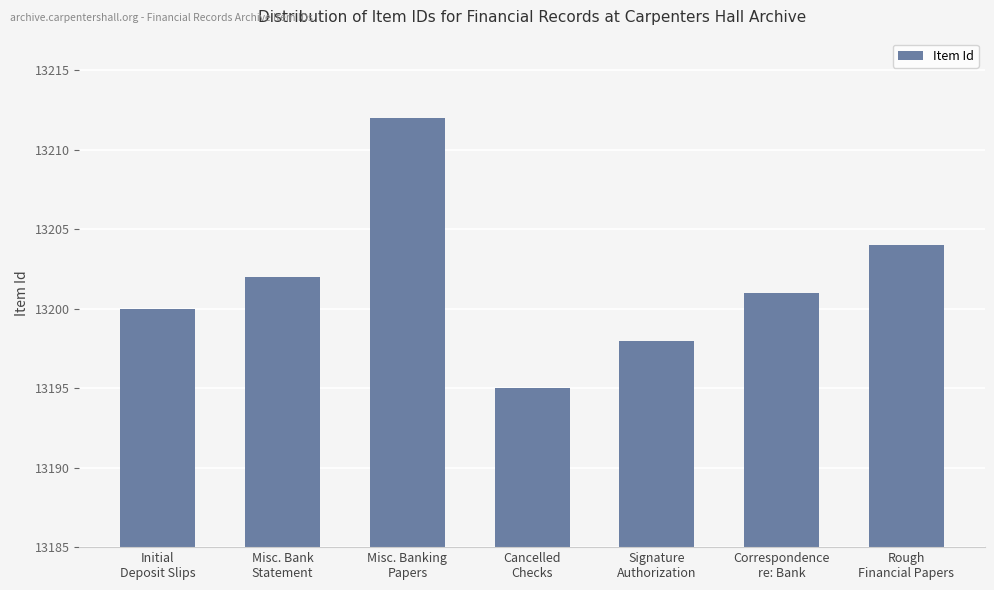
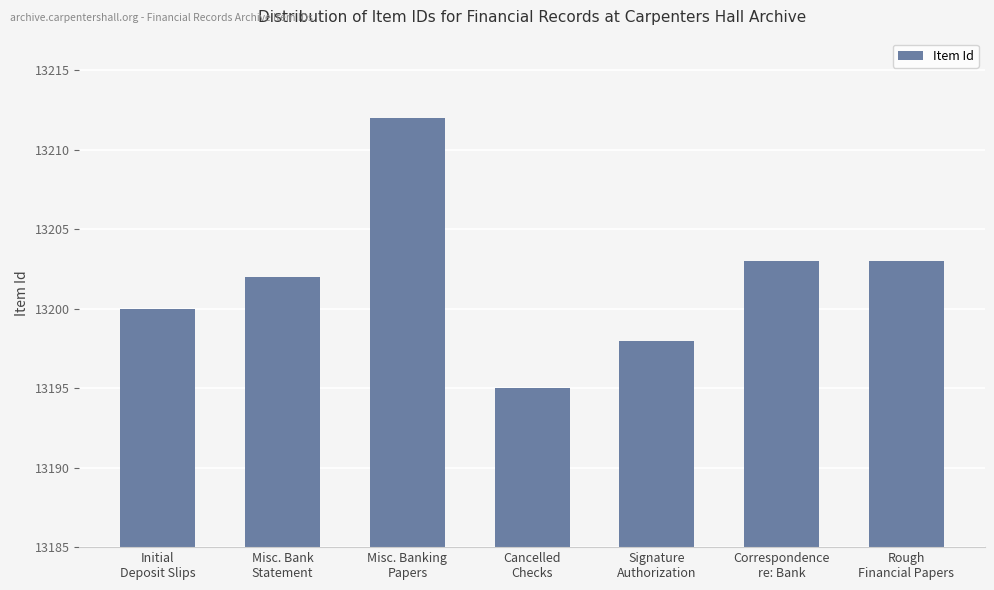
  {
    "Initial Deposit Slips": 13200,
    "Misc. Bank Statement": 13202,
    "Misc. Banking Papers": 13212,
    "Cancelled Checks": 13195,
    "Signature Authorization": 13198,
-   "Correspondence re: Bank": 13201,
-   "Rough Financial Papers": 13204
+   "Correspondence re: Bank": 13203,
+   "Rough Financial Papers": 13203
  }
